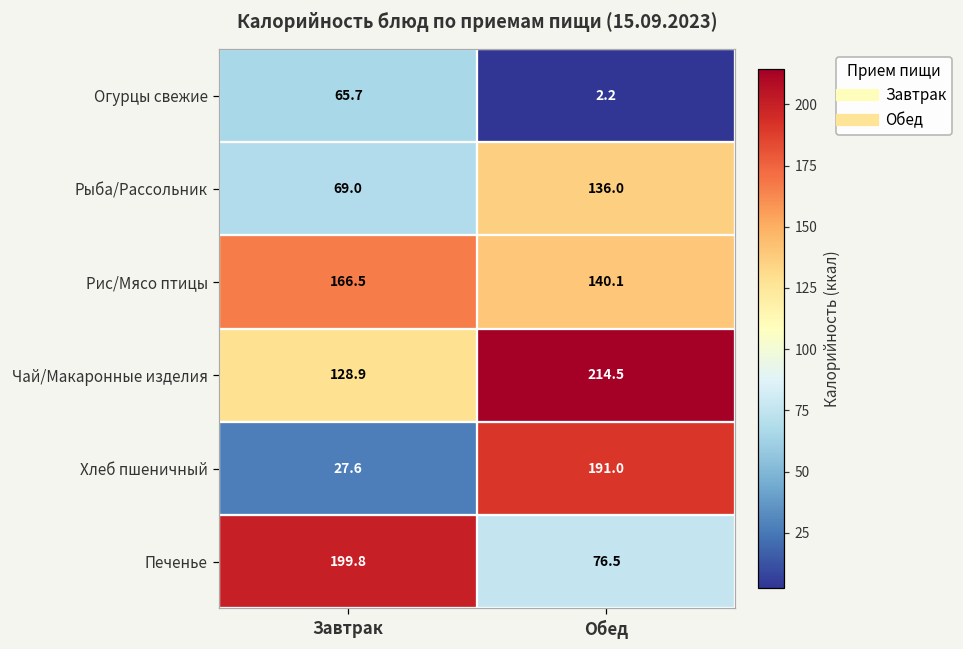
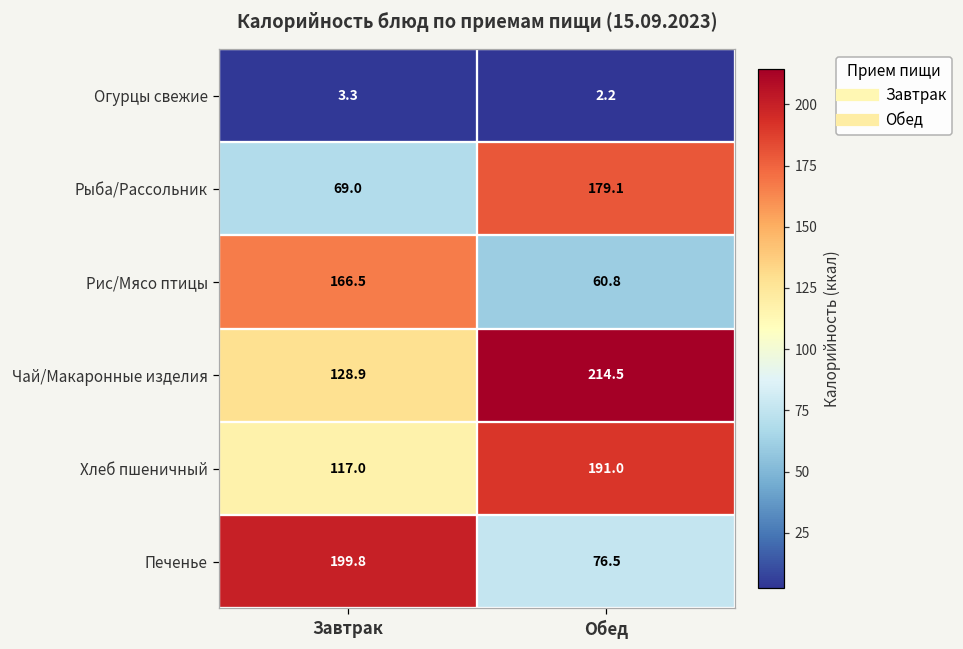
  {
    "Огурцы свежие": {
-     "Завтрак": 65.7,
+     "Завтрак": 3.3,
      "Обед": 2.2
    },
    "Рыба/Рассольник": {
      "Завтрак": 69.0,
-     "Обед": 136.0
+     "Обед": 179.1
    },
    "Рис/Мясо птицы": {
      "Завтрак": 166.5,
-     "Обед": 140.1
+     "Обед": 60.8
    },
    "Чай/Макаронные изделия": {
      "Завтрак": 128.9,
      "Обед": 214.5
    },
    "Хлеб пшеничный": {
-     "Завтрак": 27.6,
+     "Завтрак": 117.0,
      "Обед": 191.0
    },
    "Печенье": {
      "Завтрак": 199.8,
      "Обед": 76.5
    }
  }
